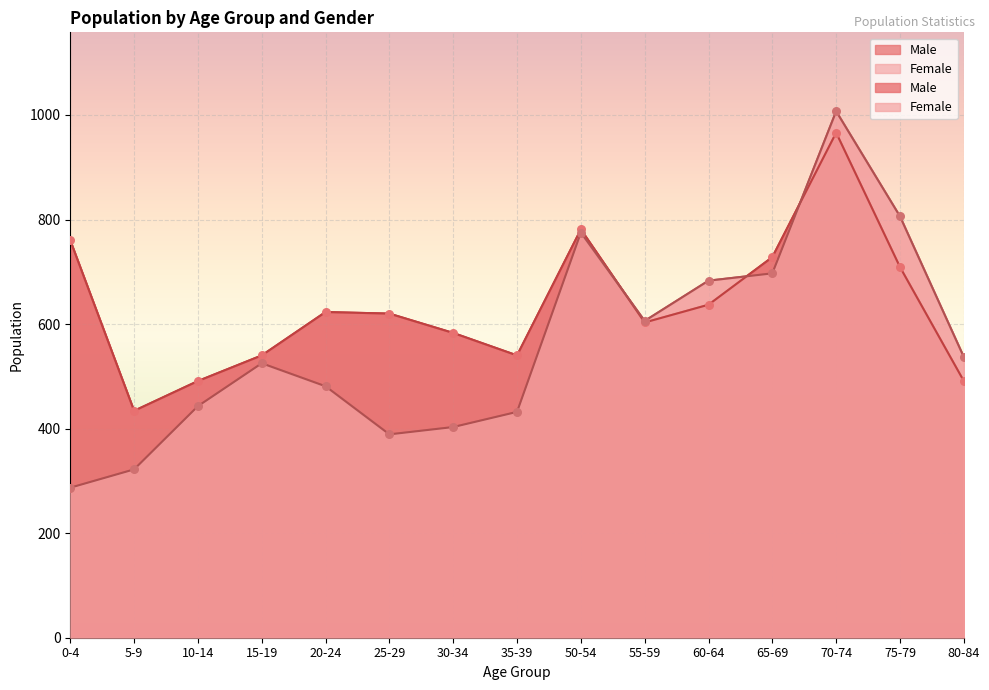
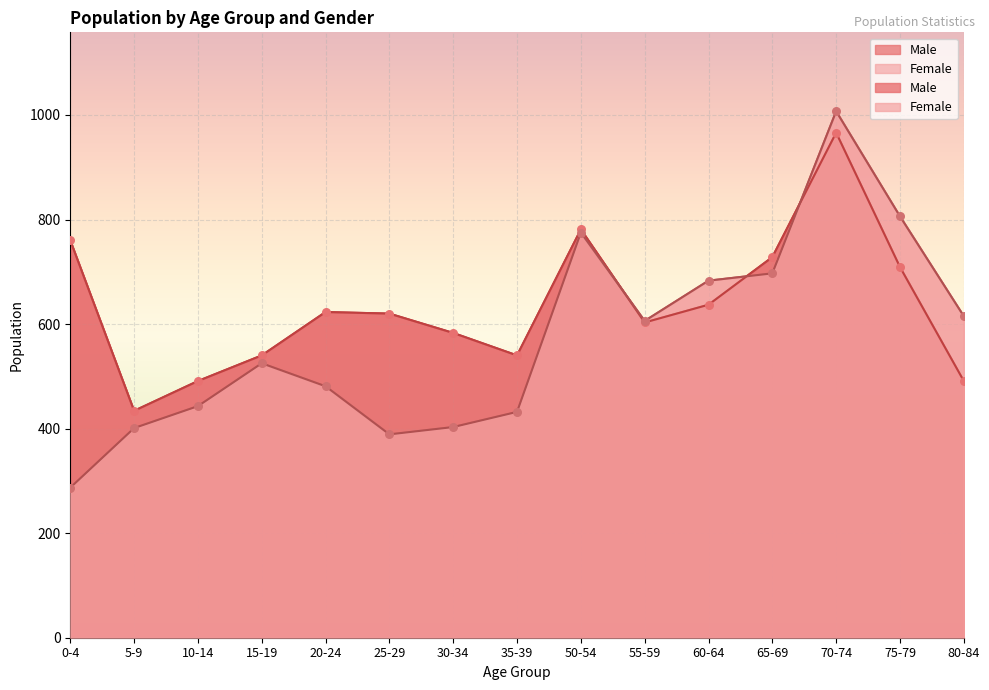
  {
    "Male": {
      "0-4": 760,
      "5-9": 430,
      "10-14": 490,
      "15-19": 540,
      "20-24": 620,
      "25-29": 620,
      "30-34": 580,
      "35-39": 540,
      "50-54": 780,
      "60-64": 640,
      "65-69": 730,
      "70-74": 970,
      "75-79": 710,
      "80-84": 490
    },
    "Female": {
      "0-4": 290,
-     "5-9": 320,
+     "5-9": 400,
      "10-14": 440,
      "15-19": 530,
      "20-24": 480,
      "25-29": 390,
      "30-34": 400,
      "35-39": 430,
      "50-54": 780,
      "60-64": 680,
      "65-69": 700,
      "70-74": 1010,
      "75-79": 810,
-     "80-84": 540
+     "80-84": 620
    }
  }
